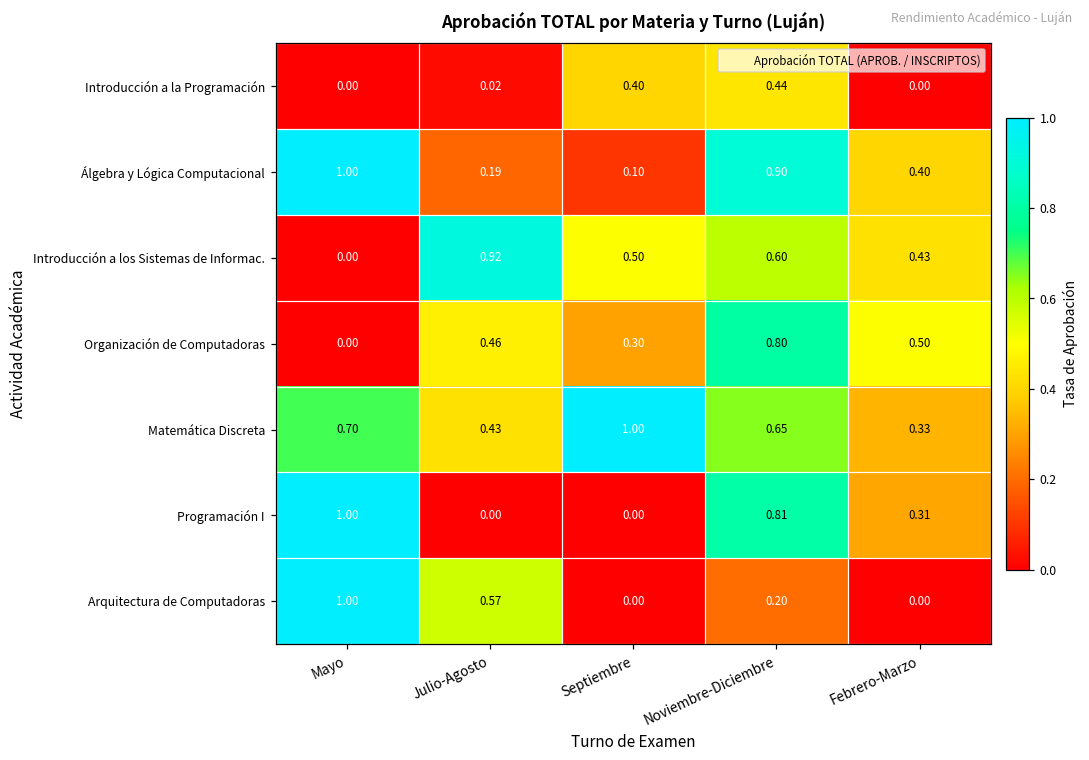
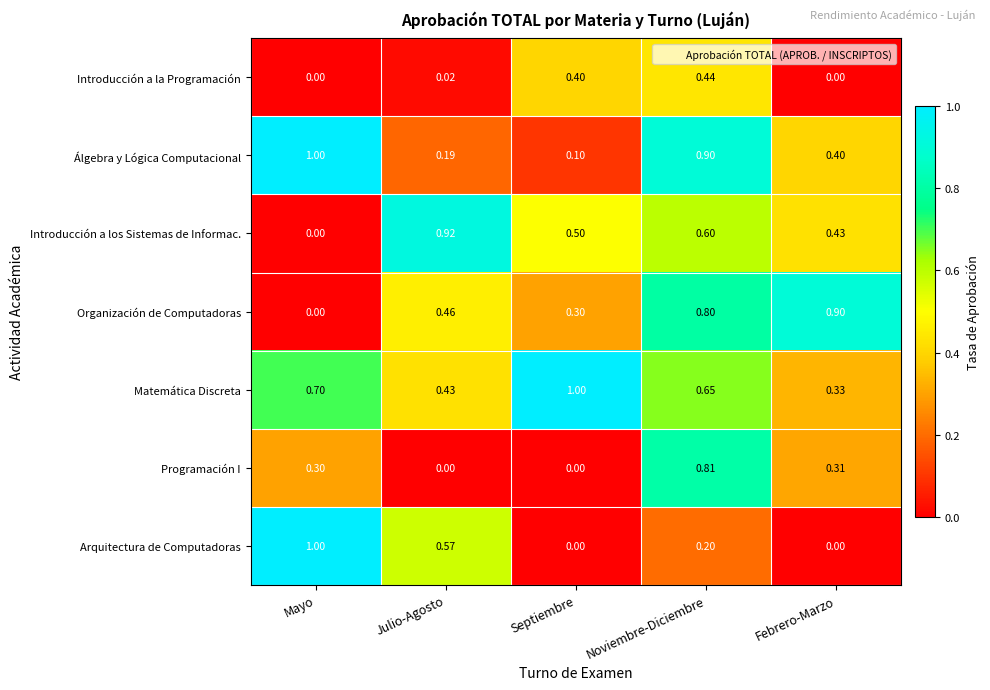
  {
    "Introducción a la Programación": {
      "Mayo": 0.00,
      "Julio-Agosto": 0.02,
      "Septiembre": 0.40,
      "Noviembre-Diciembre": 0.44,
      "Febrero-Marzo": 0.00
    },
    "Álgebra y Lógica Computacional": {
      "Mayo": 1.00,
      "Julio-Agosto": 0.19,
      "Septiembre": 0.10,
      "Noviembre-Diciembre": 0.90,
      "Febrero-Marzo": 0.40
    },
    "Introducción a los Sistemas de Informac.": {
      "Mayo": 0.00,
      "Julio-Agosto": 0.92,
      "Septiembre": 0.50,
      "Noviembre-Diciembre": 0.60,
      "Febrero-Marzo": 0.43
    },
    "Organización de Computadoras": {
      "Mayo": 0.00,
      "Julio-Agosto": 0.46,
      "Septiembre": 0.30,
      "Noviembre-Diciembre": 0.80,
-     "Febrero-Marzo": 0.50
+     "Febrero-Marzo": 0.90
    },
    "Matemática Discreta": {
      "Mayo": 0.70,
      "Julio-Agosto": 0.43,
      "Septiembre": 1.00,
      "Noviembre-Diciembre": 0.65,
      "Febrero-Marzo": 0.33
    },
    "Programación I": {
-     "Mayo": 1.00,
+     "Mayo": 0.30,
      "Julio-Agosto": 0.00,
      "Septiembre": 0.00,
      "Noviembre-Diciembre": 0.81,
      "Febrero-Marzo": 0.31
    },
    "Arquitectura de Computadoras": {
      "Mayo": 1.00,
      "Julio-Agosto": 0.57,
      "Septiembre": 0.00,
      "Noviembre-Diciembre": 0.20,
      "Febrero-Marzo": 0.00
    }
  }
